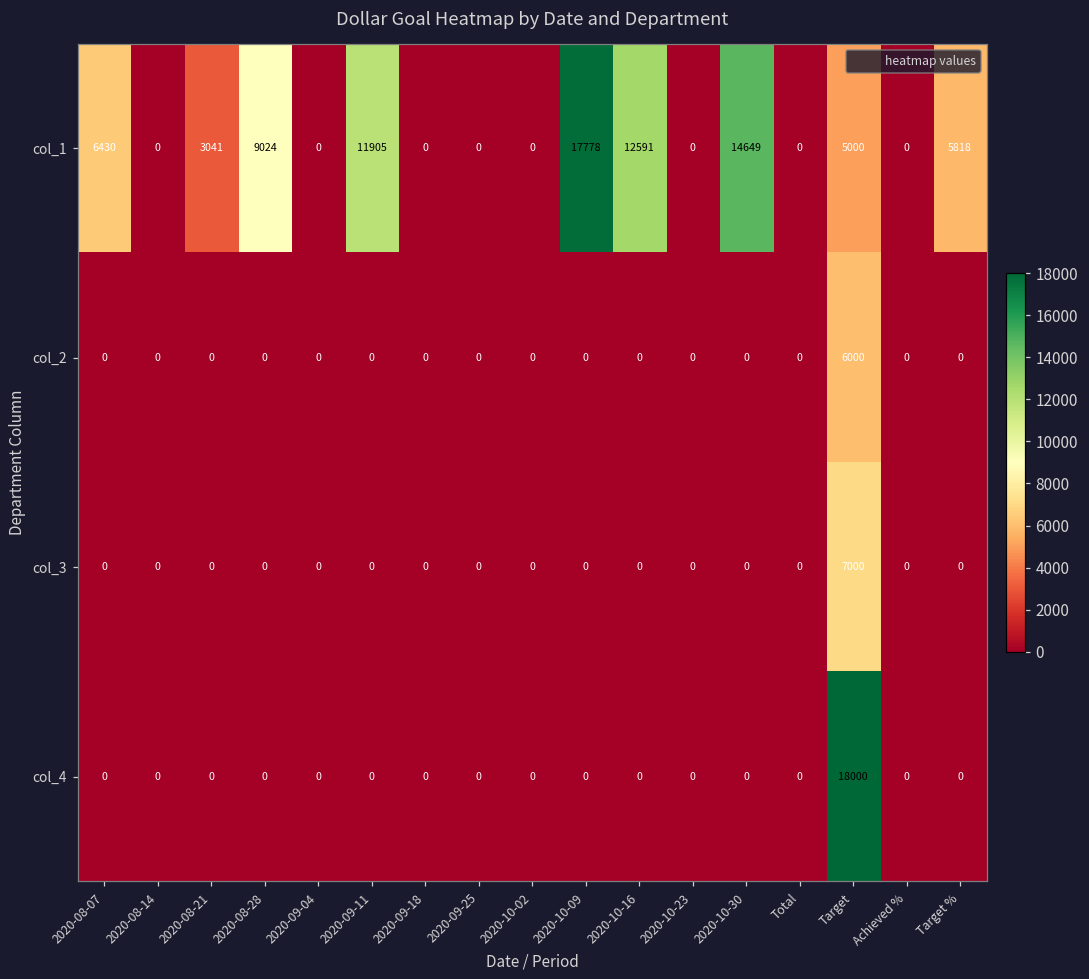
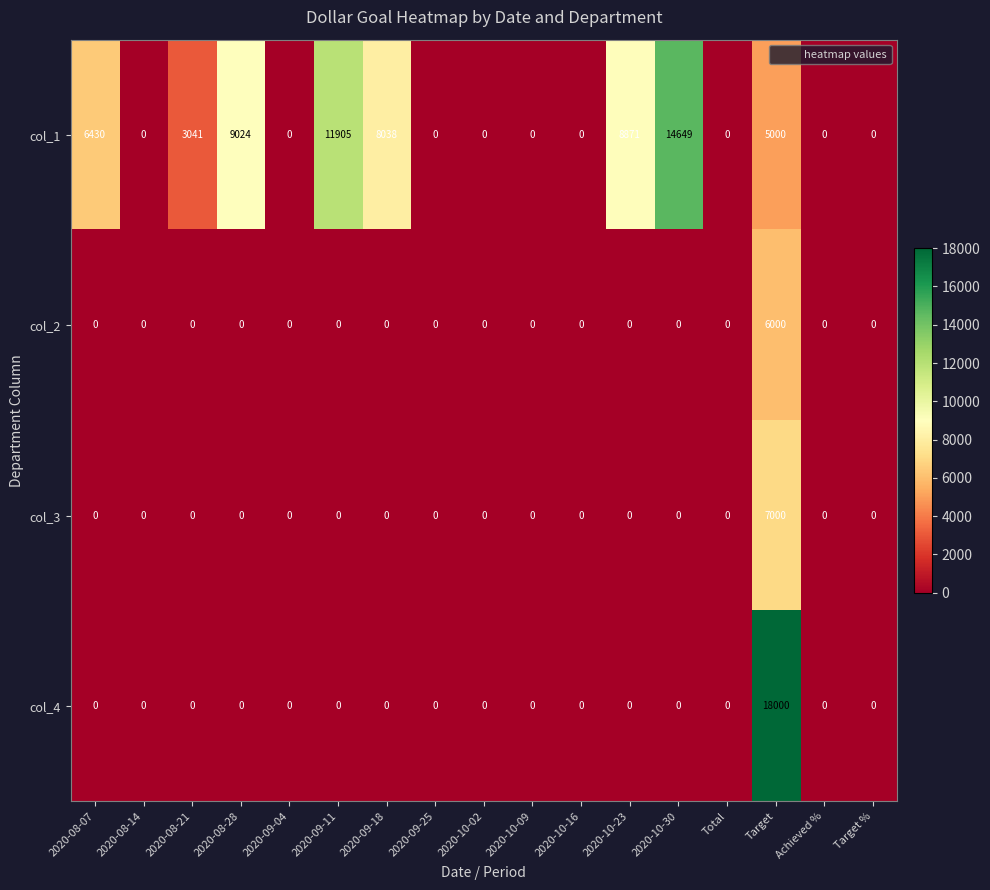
  {
    "col_1": {
      "2020-08-07": 6430,
      "2020-08-14": 0,
      "2020-08-21": 3041,
      "2020-08-28": 9024,
      "2020-09-04": 0,
      "2020-09-11": 11905,
-     "2020-09-18": 0,
+     "2020-09-18": 8038,
      "2020-09-25": 0,
      "2020-10-02": 0,
-     "2020-10-09": 17778,
-     "2020-10-16": 12591,
-     "2020-10-23": 0,
+     "2020-10-09": 0,
+     "2020-10-16": 0,
+     "2020-10-23": 8871,
      "2020-10-30": 14649,
      "Total": 0,
      "Target": 5000,
      "Achieved %": 0,
-     "Target %": 5818
+     "Target %": 0
    },
    "col_2": {
      "2020-08-07": 0,
      "2020-08-14": 0,
      "2020-08-21": 0,
      "2020-08-28": 0,
      "2020-09-04": 0,
      "2020-09-11": 0,
      "2020-09-18": 0,
      "2020-09-25": 0,
      "2020-10-02": 0,
      "2020-10-09": 0,
      "2020-10-16": 0,
      "2020-10-23": 0,
      "2020-10-30": 0,
      "Total": 0,
      "Target": 6000,
      "Achieved %": 0,
      "Target %": 0
    },
    "col_3": {
      "2020-08-07": 0,
      "2020-08-14": 0,
      "2020-08-21": 0,
      "2020-08-28": 0,
      "2020-09-04": 0,
      "2020-09-11": 0,
      "2020-09-18": 0,
      "2020-09-25": 0,
      "2020-10-02": 0,
      "2020-10-09": 0,
      "2020-10-16": 0,
      "2020-10-23": 0,
      "2020-10-30": 0,
      "Total": 0,
      "Target": 7000,
      "Achieved %": 0,
      "Target %": 0
    },
    "col_4": {
      "2020-08-07": 0,
      "2020-08-14": 0,
      "2020-08-21": 0,
      "2020-08-28": 0,
      "2020-09-04": 0,
      "2020-09-11": 0,
      "2020-09-18": 0,
      "2020-09-25": 0,
      "2020-10-02": 0,
      "2020-10-09": 0,
      "2020-10-16": 0,
      "2020-10-23": 0,
      "2020-10-30": 0,
      "Total": 0,
      "Target": 18000,
      "Achieved %": 0,
      "Target %": 0
    }
  }
